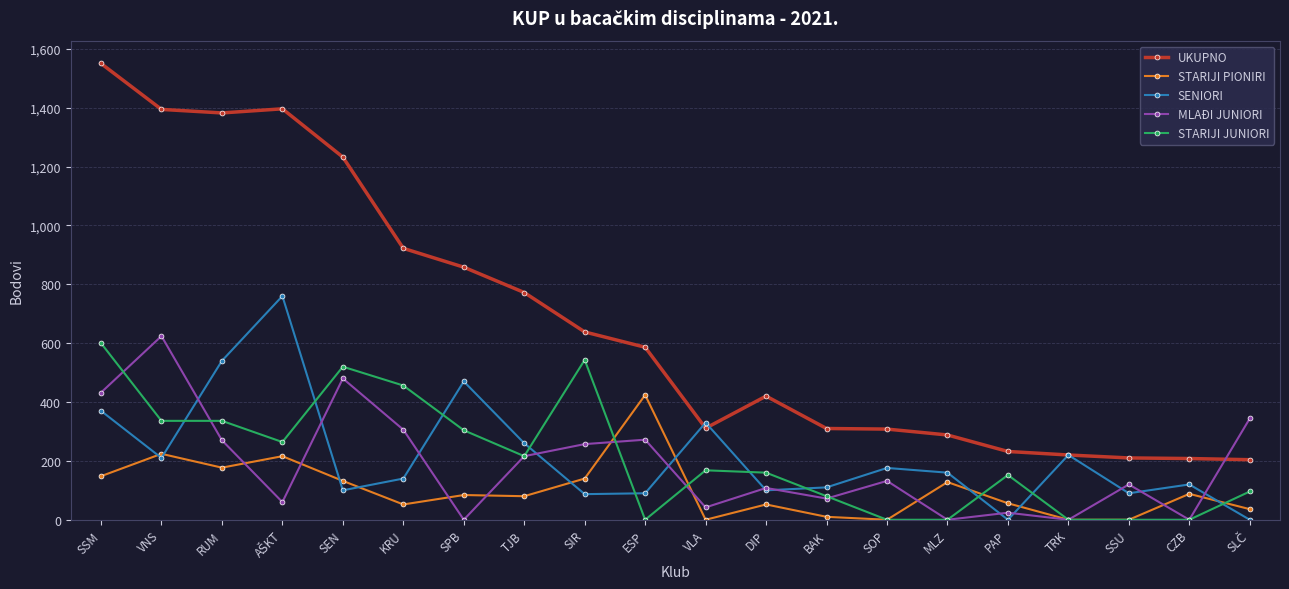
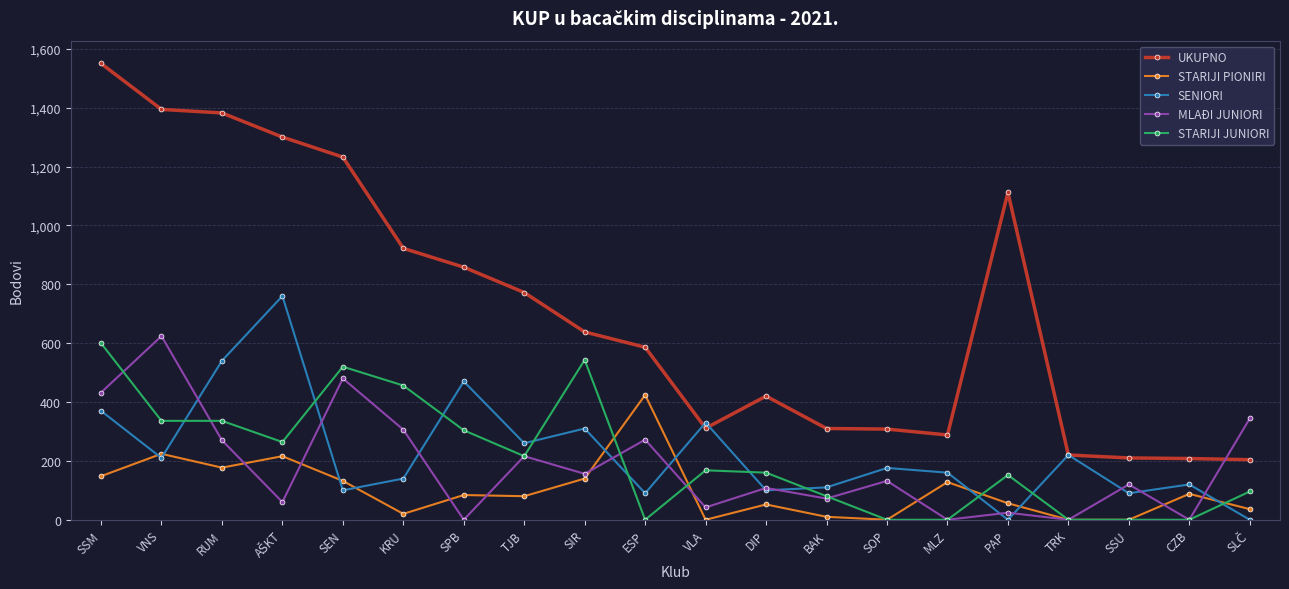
  {
    "UKUPNO": {
      "SSM": "1,550",
      "VNS": "1,390",
      "RUM": "1,380",
-     "AŠKT": "1,400",
+     "AŠKT": "1,300",
      "SEN": "1,230",
      "KRU": "920",
      "SPB": "860",
      "TJB": "770",
      "SIR": "640",
      "ESP": "590",
      "VLA": "310",
      "DIP": "420",
      "BAK": "310",
      "SOP": "310",
      "MLZ": "290",
-     "PAP": "230",
+     "PAP": "1,110",
      "SSU": "210",
      "CZB": "210",
      "SLČ": "200"
    },
    "STARIJI PIONIRI": {
      "SSM": "150",
      "VNS": "220",
      "RUM": "180",
      "AŠKT": "220",
      "SEN": "130",
-     "KRU": "50",
+     "KRU": "20",
      "SPB": "80",
      "TJB": "80",
      "SIR": "140",
      "ESP": "420",
      "VLA": "0",
      "DIP": "50",
      "BAK": "10",
      "MLZ": "130",
      "PAP": "60",
      "CZB": "90",
      "SLČ": "40"
    },
    "SENIORI": {
      "SSM": "370",
      "VNS": "210",
      "RUM": "540",
      "AŠKT": "760",
      "SEN": "100",
      "KRU": "140",
      "SPB": "470",
      "TJB": "260",
-     "SIR": "90",
+     "SIR": "310",
      "ESP": "90",
      "VLA": "330",
      "BAK": "110",
      "SOP": "180",
      "MLZ": "160",
      "PAP": "0",
      "SSU": "90",
      "CZB": "120",
      "SLČ": "0"
    },
    "MLAĐI JUNIORI": {
      "SSM": "430",
      "VNS": "620",
      "RUM": "270",
      "AŠKT": "60",
      "SEN": "480",
      "KRU": "310",
      "SPB": "0",
-     "SIR": "260",
+     "SIR": "160",
      "ESP": "270",
      "VLA": "40",
      "SOP": "130",
      "PAP": "20",
      "SSU": "120",
      "SLČ": "340"
    },
    "STARIJI JUNIORI": {
      "SSM": "600",
      "VNS": "340",
      "RUM": "340",
      "AŠKT": "260",
      "SEN": "520",
      "KRU": "460",
      "SPB": "300",
      "SIR": "540",
      "ESP": "0",
      "VLA": "170",
      "DIP": "160",
      "PAP": "150",
      "SLČ": "100"
    }
  }
